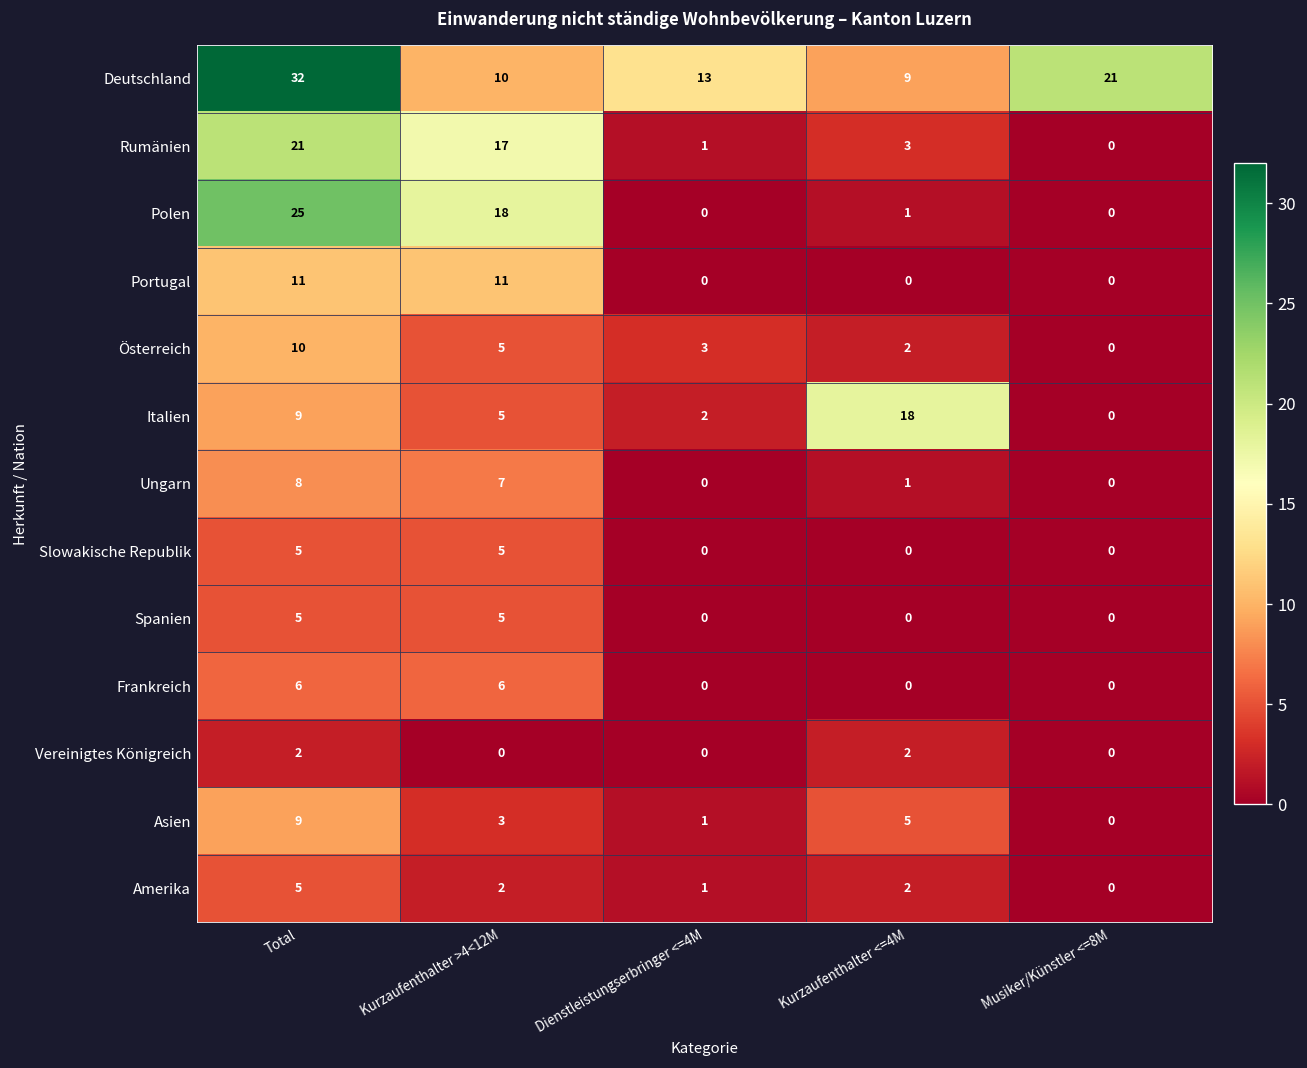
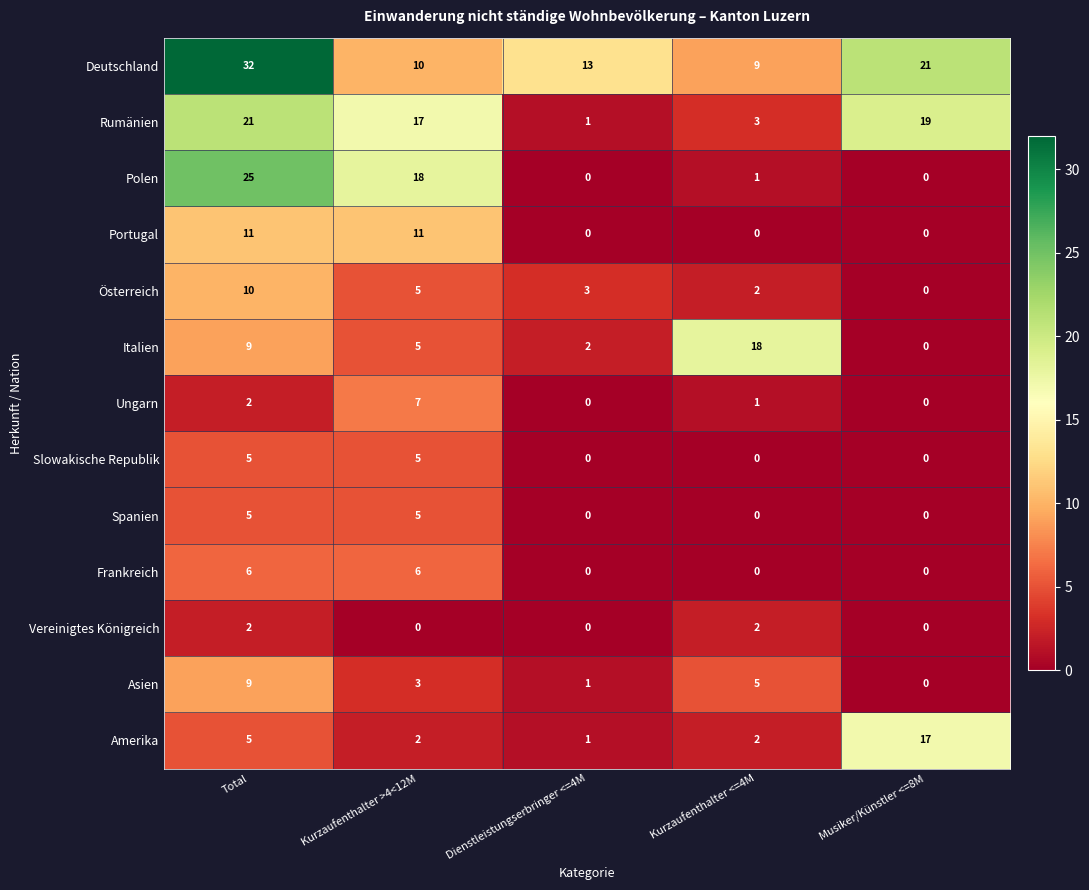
  {
    "Deutschland": {
      "Total": 32,
      "Kurzaufenthalter >4<12M": 10,
      "Dienstleistungserbringer <=4M": 13,
      "Kurzaufenthalter <=4M": 9,
      "Musiker/Künstler <=8M": 21
    },
    "Rumänien": {
      "Total": 21,
      "Kurzaufenthalter >4<12M": 17,
      "Dienstleistungserbringer <=4M": 1,
      "Kurzaufenthalter <=4M": 3,
-     "Musiker/Künstler <=8M": 0
+     "Musiker/Künstler <=8M": 19
    },
    "Polen": {
      "Total": 25,
      "Kurzaufenthalter >4<12M": 18,
      "Dienstleistungserbringer <=4M": 0,
      "Kurzaufenthalter <=4M": 1,
      "Musiker/Künstler <=8M": 0
    },
    "Portugal": {
      "Total": 11,
      "Kurzaufenthalter >4<12M": 11,
      "Dienstleistungserbringer <=4M": 0,
      "Kurzaufenthalter <=4M": 0,
      "Musiker/Künstler <=8M": 0
    },
    "Österreich": {
      "Total": 10,
      "Kurzaufenthalter >4<12M": 5,
      "Dienstleistungserbringer <=4M": 3,
      "Kurzaufenthalter <=4M": 2,
      "Musiker/Künstler <=8M": 0
    },
    "Italien": {
      "Total": 9,
      "Kurzaufenthalter >4<12M": 5,
      "Dienstleistungserbringer <=4M": 2,
      "Kurzaufenthalter <=4M": 18,
      "Musiker/Künstler <=8M": 0
    },
    "Ungarn": {
-     "Total": 8,
+     "Total": 2,
      "Kurzaufenthalter >4<12M": 7,
      "Dienstleistungserbringer <=4M": 0,
      "Kurzaufenthalter <=4M": 1,
      "Musiker/Künstler <=8M": 0
    },
    "Slowakische Republik": {
      "Total": 5,
      "Kurzaufenthalter >4<12M": 5,
      "Dienstleistungserbringer <=4M": 0,
      "Kurzaufenthalter <=4M": 0,
      "Musiker/Künstler <=8M": 0
    },
    "Spanien": {
      "Total": 5,
      "Kurzaufenthalter >4<12M": 5,
      "Dienstleistungserbringer <=4M": 0,
      "Kurzaufenthalter <=4M": 0,
      "Musiker/Künstler <=8M": 0
    },
    "Frankreich": {
      "Total": 6,
      "Kurzaufenthalter >4<12M": 6,
      "Dienstleistungserbringer <=4M": 0,
      "Kurzaufenthalter <=4M": 0,
      "Musiker/Künstler <=8M": 0
    },
    "Vereinigtes Königreich": {
      "Total": 2,
      "Kurzaufenthalter >4<12M": 0,
      "Dienstleistungserbringer <=4M": 0,
      "Kurzaufenthalter <=4M": 2,
      "Musiker/Künstler <=8M": 0
    },
    "Asien": {
      "Total": 9,
      "Kurzaufenthalter >4<12M": 3,
      "Dienstleistungserbringer <=4M": 1,
      "Kurzaufenthalter <=4M": 5,
      "Musiker/Künstler <=8M": 0
    },
    "Amerika": {
      "Total": 5,
      "Kurzaufenthalter >4<12M": 2,
      "Dienstleistungserbringer <=4M": 1,
      "Kurzaufenthalter <=4M": 2,
-     "Musiker/Künstler <=8M": 0
+     "Musiker/Künstler <=8M": 17
    }
  }
